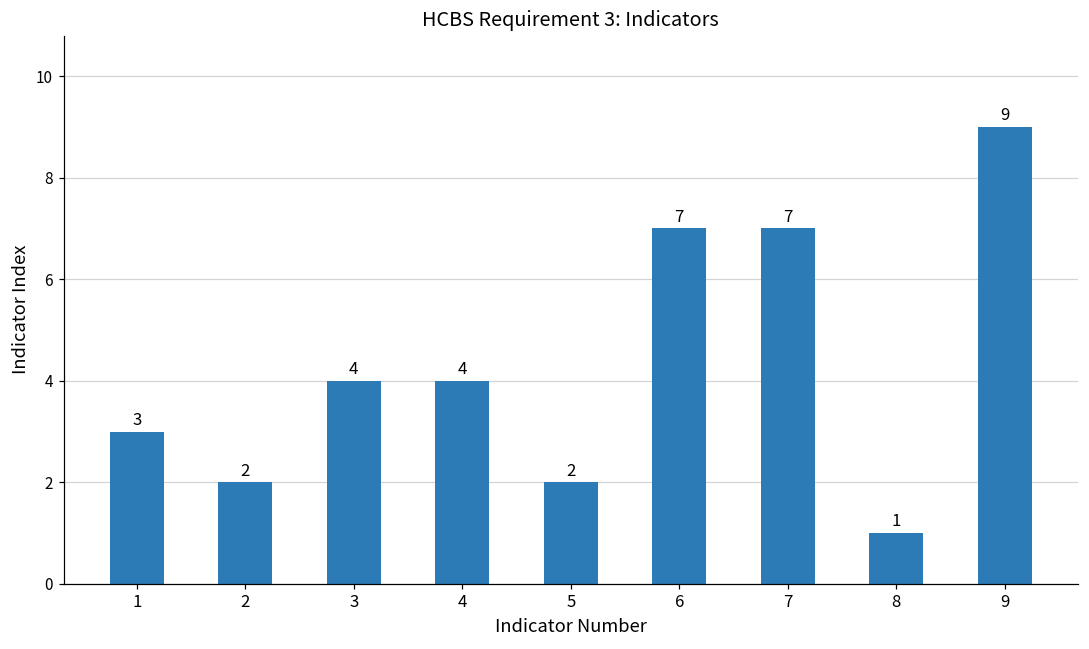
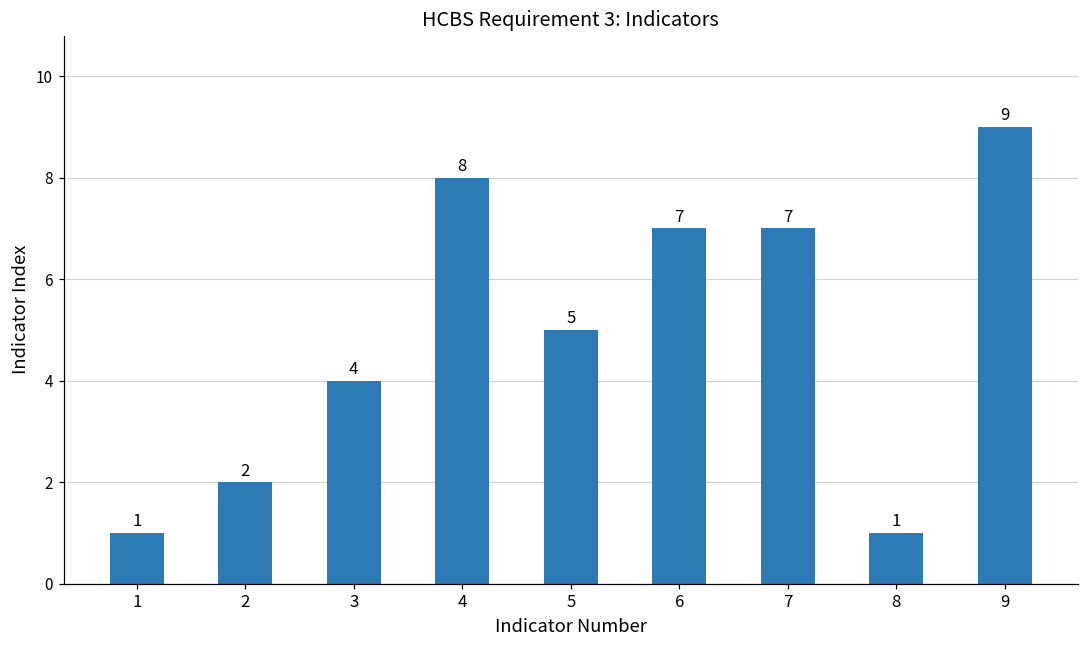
  {
-   "1": 3,
+   "1": 1,
    "2": 2,
    "3": 4,
-   "4": 4,
-   "5": 2,
+   "4": 8,
+   "5": 5,
    "6": 7,
    "7": 7,
    "8": 1,
    "9": 9
  }
